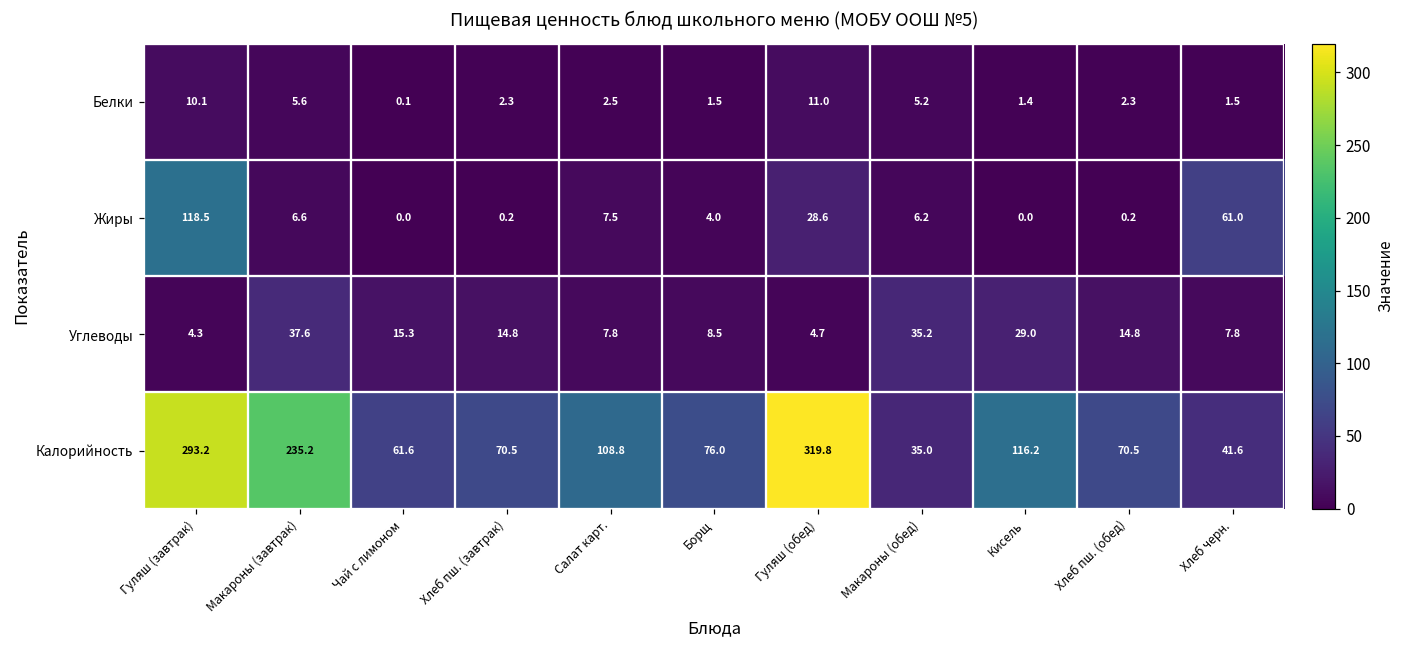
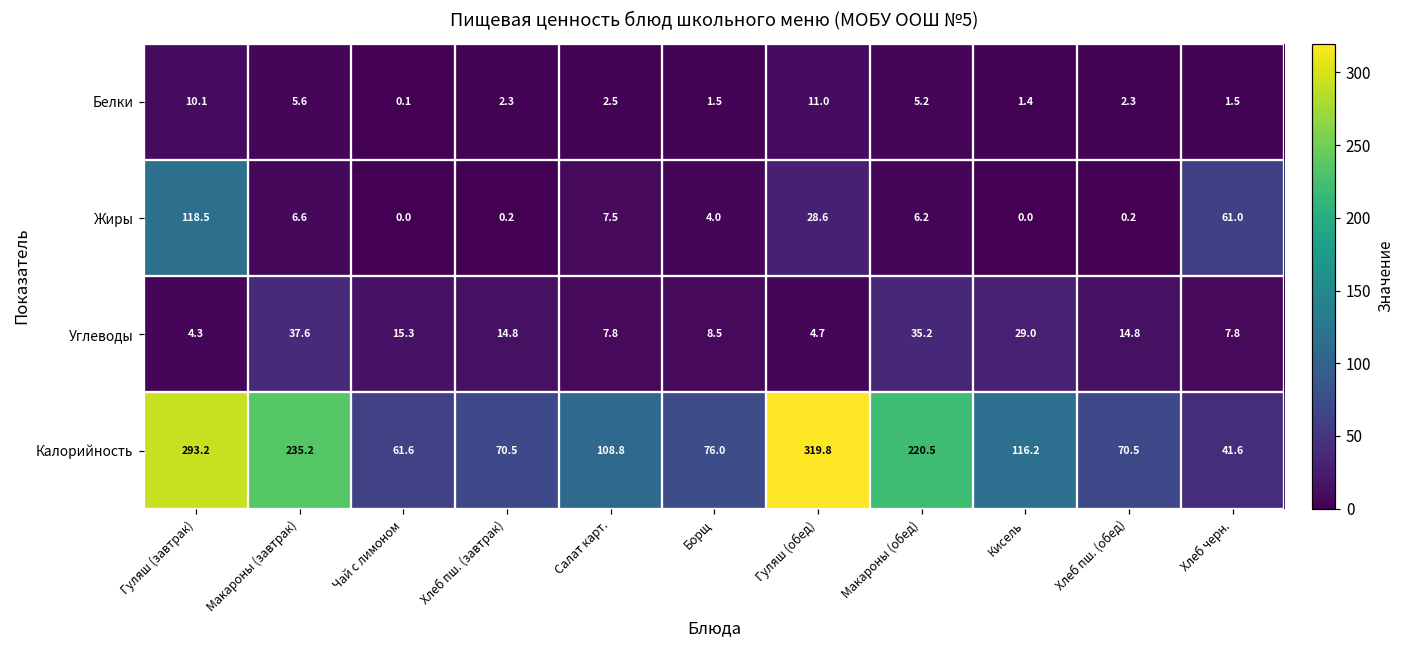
  {
    "Белки": {
      "Гуляш (завтрак)": 10.1,
      "Макароны (завтрак)": 5.6,
      "Чай с лимоном": 0.1,
      "Хлеб пш. (завтрак)": 2.3,
      "Салат карт.": 2.5,
      "Борщ": 1.5,
      "Гуляш (обед)": 11.0,
      "Макароны (обед)": 5.2,
      "Кисель": 1.4,
      "Хлеб пш. (обед)": 2.3,
      "Хлеб черн.": 1.5
    },
    "Жиры": {
      "Гуляш (завтрак)": 118.5,
      "Макароны (завтрак)": 6.6,
      "Чай с лимоном": 0.0,
      "Хлеб пш. (завтрак)": 0.2,
      "Салат карт.": 7.5,
      "Борщ": 4.0,
      "Гуляш (обед)": 28.6,
      "Макароны (обед)": 6.2,
      "Кисель": 0.0,
      "Хлеб пш. (обед)": 0.2,
      "Хлеб черн.": 61.0
    },
    "Углеводы": {
      "Гуляш (завтрак)": 4.3,
      "Макароны (завтрак)": 37.6,
      "Чай с лимоном": 15.3,
      "Хлеб пш. (завтрак)": 14.8,
      "Салат карт.": 7.8,
      "Борщ": 8.5,
      "Гуляш (обед)": 4.7,
      "Макароны (обед)": 35.2,
      "Кисель": 29.0,
      "Хлеб пш. (обед)": 14.8,
      "Хлеб черн.": 7.8
    },
    "Калорийность": {
      "Гуляш (завтрак)": 293.2,
      "Макароны (завтрак)": 235.2,
      "Чай с лимоном": 61.6,
      "Хлеб пш. (завтрак)": 70.5,
      "Салат карт.": 108.8,
      "Борщ": 76.0,
      "Гуляш (обед)": 319.8,
-     "Макароны (обед)": 35.0,
+     "Макароны (обед)": 220.5,
      "Кисель": 116.2,
      "Хлеб пш. (обед)": 70.5,
      "Хлеб черн.": 41.6
    }
  }
